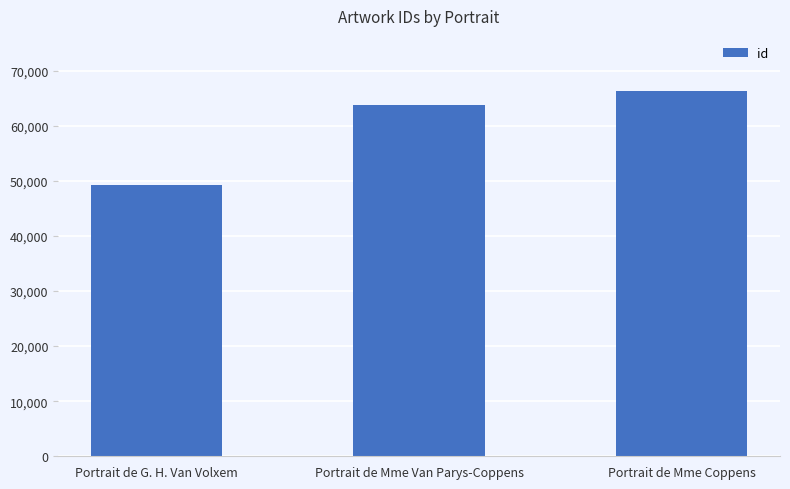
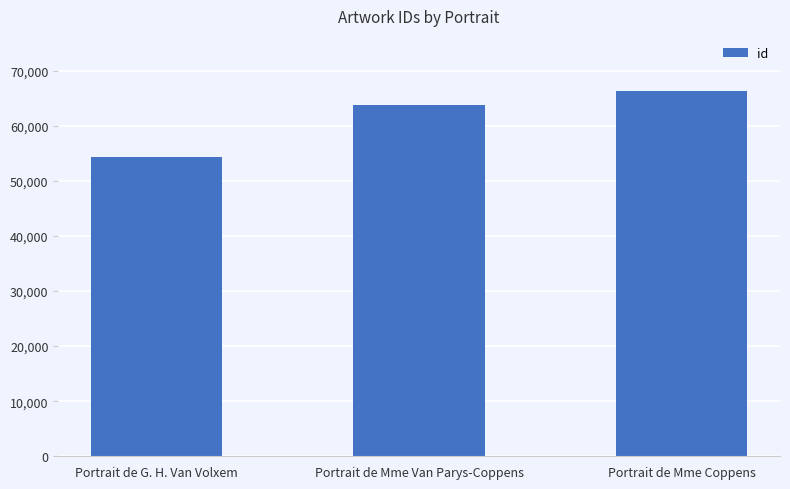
  {
-   "Portrait de G. H. Van Volxem": "49,000",
+   "Portrait de G. H. Van Volxem": "54,000",
    "Portrait de Mme Van Parys-Coppens": "64,000",
    "Portrait de Mme Coppens": "66,000"
  }
